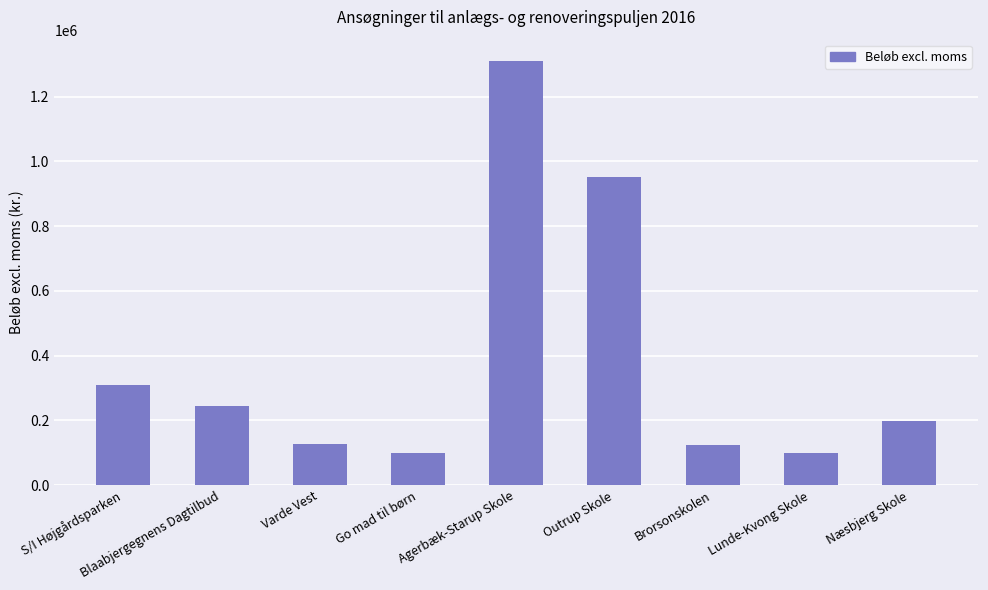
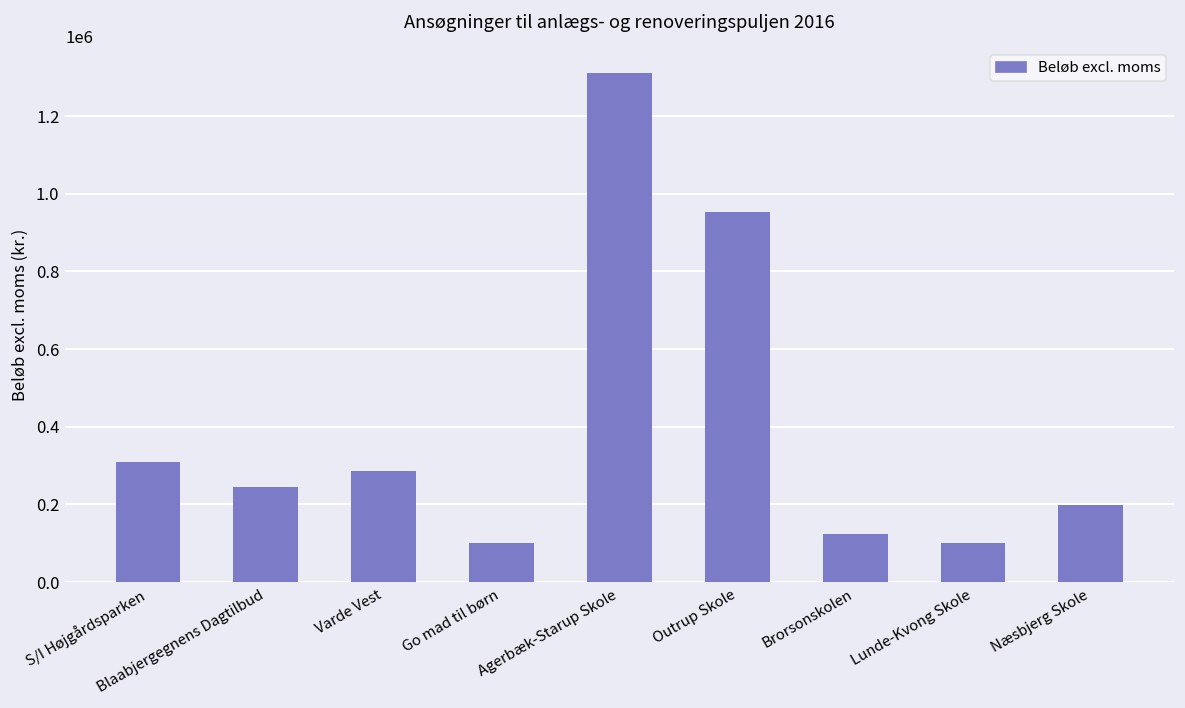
  {
    "S/I Højgårdsparken": 310000,
    "Blaabjergegnens Dagtilbud": 250000,
-   "Varde Vest": 130000,
+   "Varde Vest": 290000,
    "Go mad til børn": 100000,
    "Agerbæk-Starup Skole": 1310000,
    "Outrup Skole": 950000,
    "Brorsonskolen": 130000,
    "Lunde-Kvong Skole": 100000,
    "Næsbjerg Skole": 200000
  }
